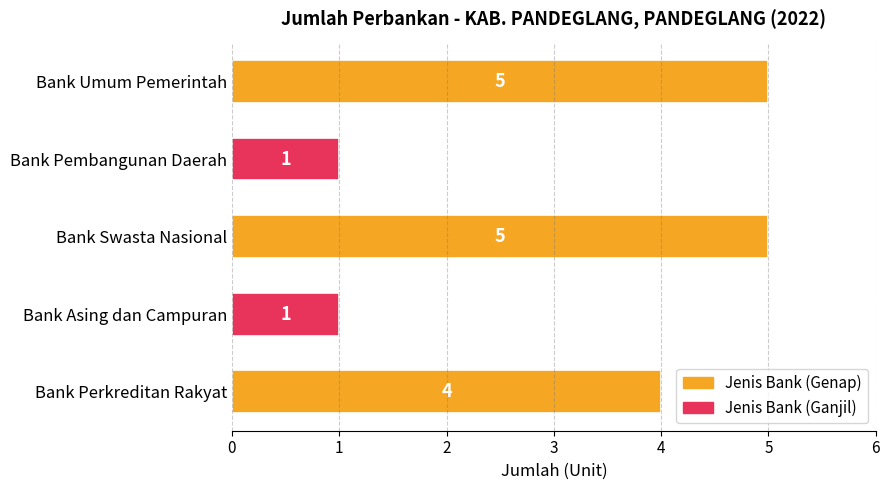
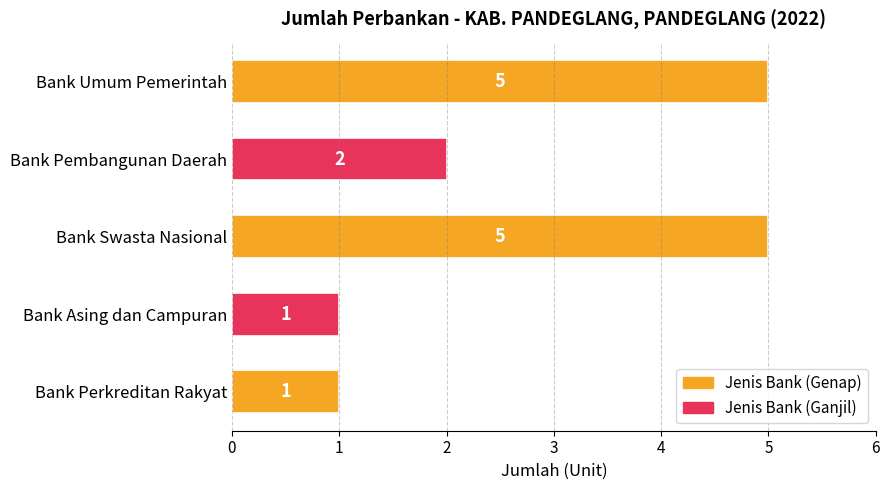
  {
    "Bank Umum Pemerintah": 5,
-   "Bank Pembangunan Daerah": 1,
+   "Bank Pembangunan Daerah": 2,
    "Bank Swasta Nasional": 5,
    "Bank Asing dan Campuran": 1,
-   "Bank Perkreditan Rakyat": 4
+   "Bank Perkreditan Rakyat": 1
  }
